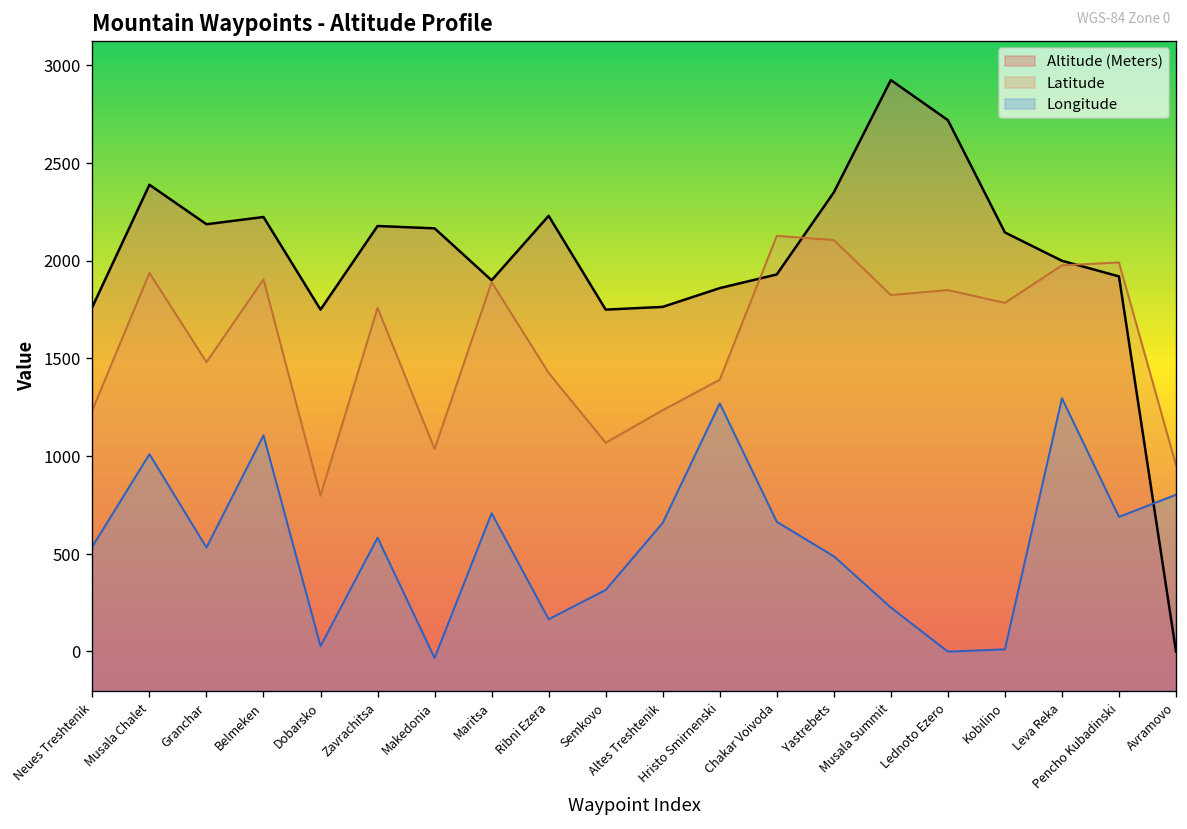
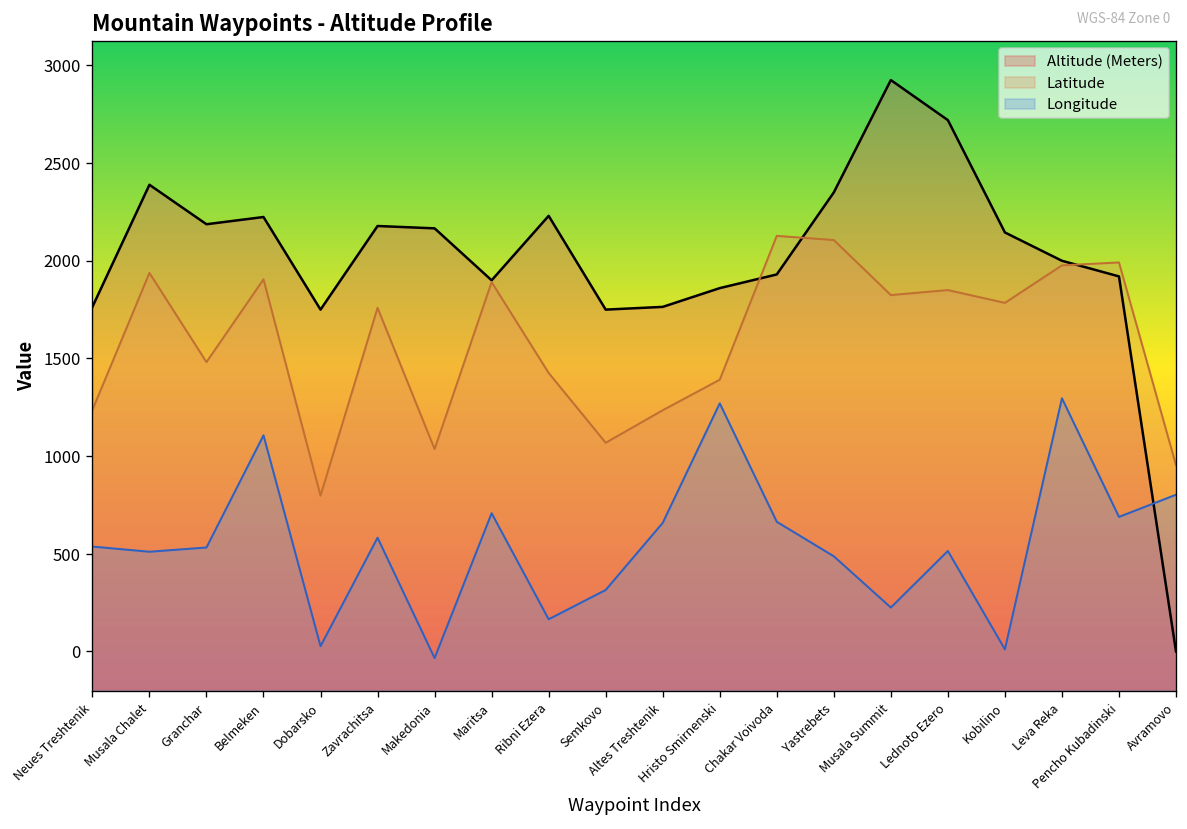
  {
    "Longitude": {
      "Neues Treshtenik": 540,
-     "Musala Chalet": 1010,
+     "Musala Chalet": 510,
      "Granchar": 530,
      "Belmeken": 1110,
      "Dobarsko": 30,
      "Zavrachitsa": 580,
      "Makedonia": -30,
      "Maritsa": 710,
      "Ribni Ezera": 160,
      "Semkovo": 310,
      "Altes Treshtenik": 660,
      "Hristo Smirnenski": 1270,
      "Chakar Voivoda": 660,
      "Yastrebets": 490,
      "Musala Summit": 220,
-     "Lednoto Ezero": 0,
+     "Lednoto Ezero": 510,
      "Kobilino": 10,
      "Leva Reka": 1300,
      "Pencho Kubadinski": 690,
      "Avramovo": 800
    }
  }
